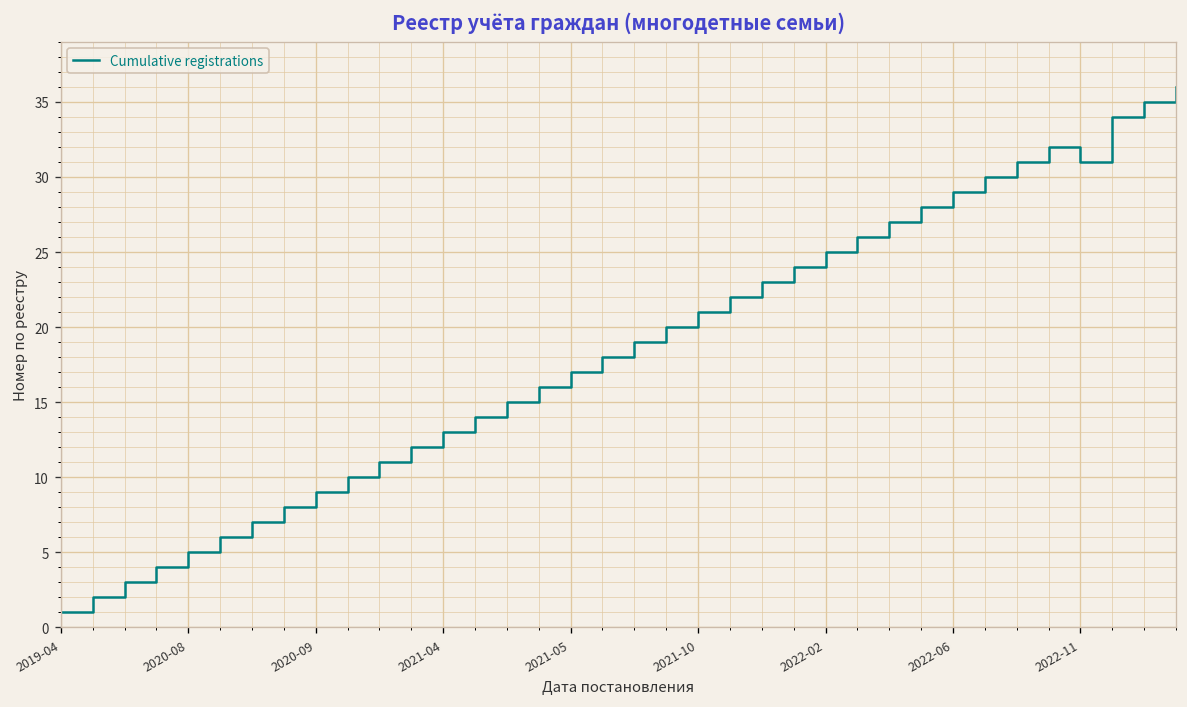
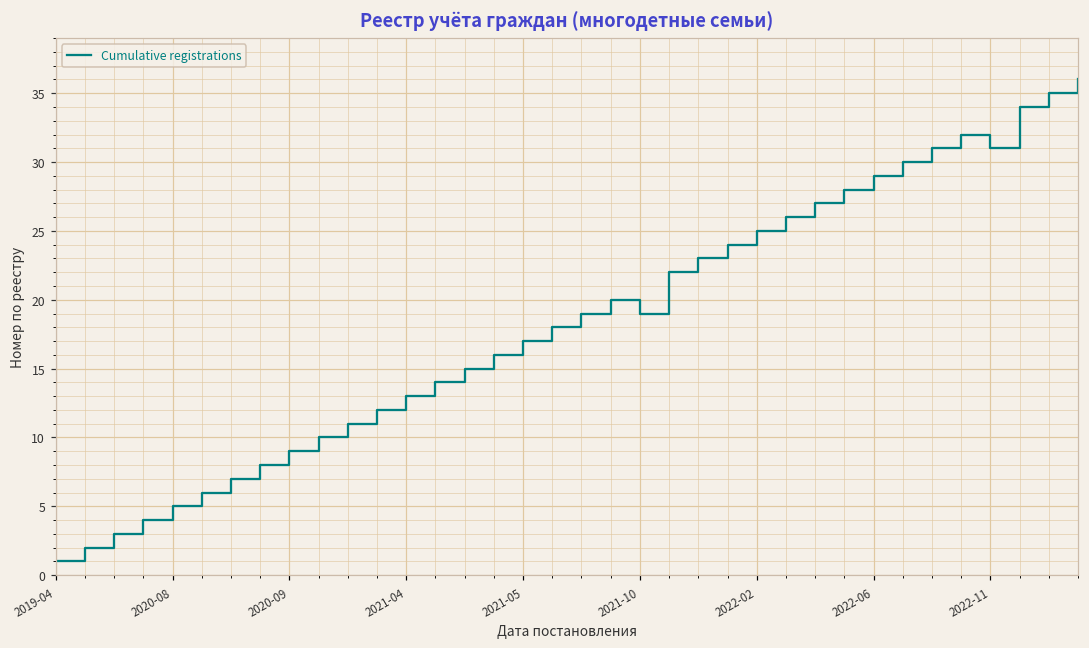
  {
    "2019-04": 1,
-   "2021-10": 21,
+   "2021-10": 19,
    "2022-06": 29,
    "2022-11": 31
  }
